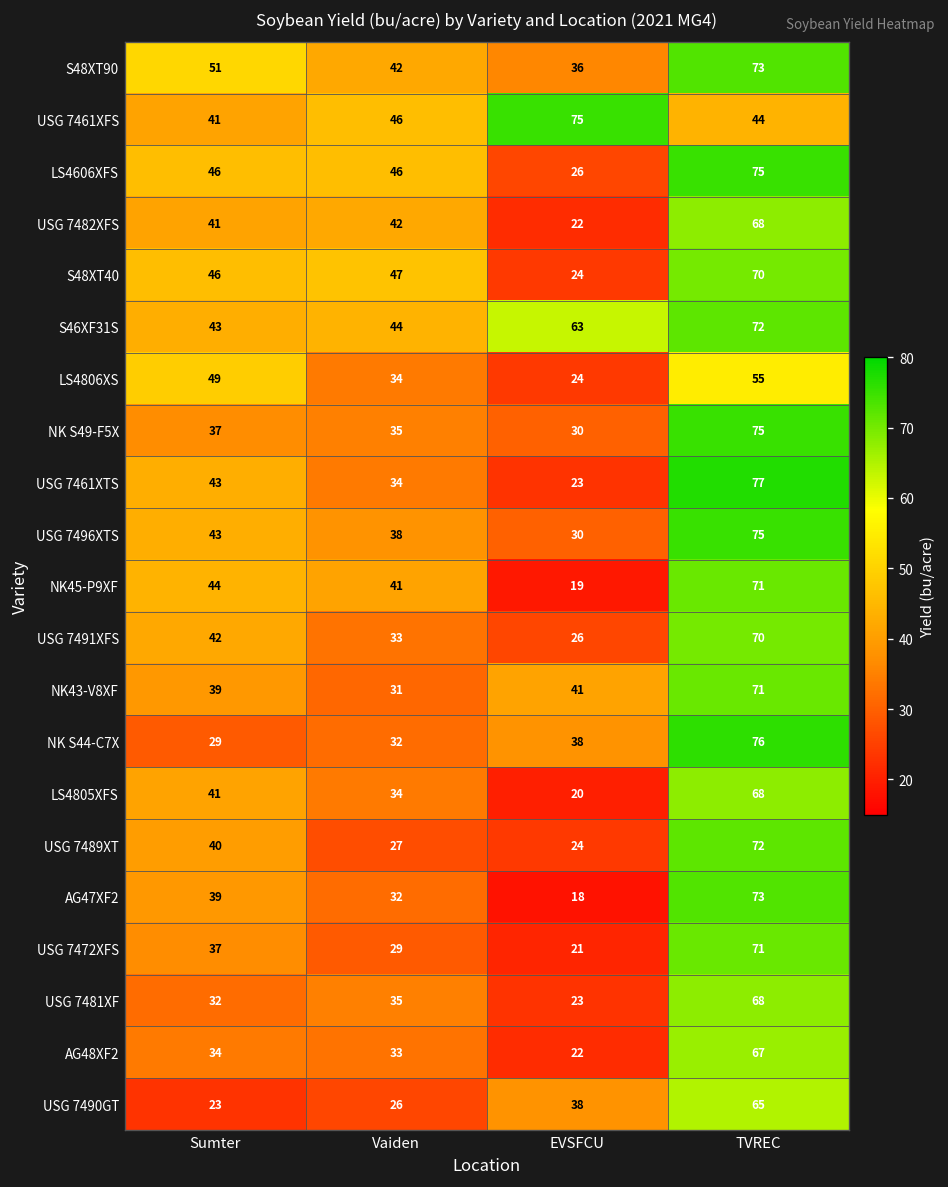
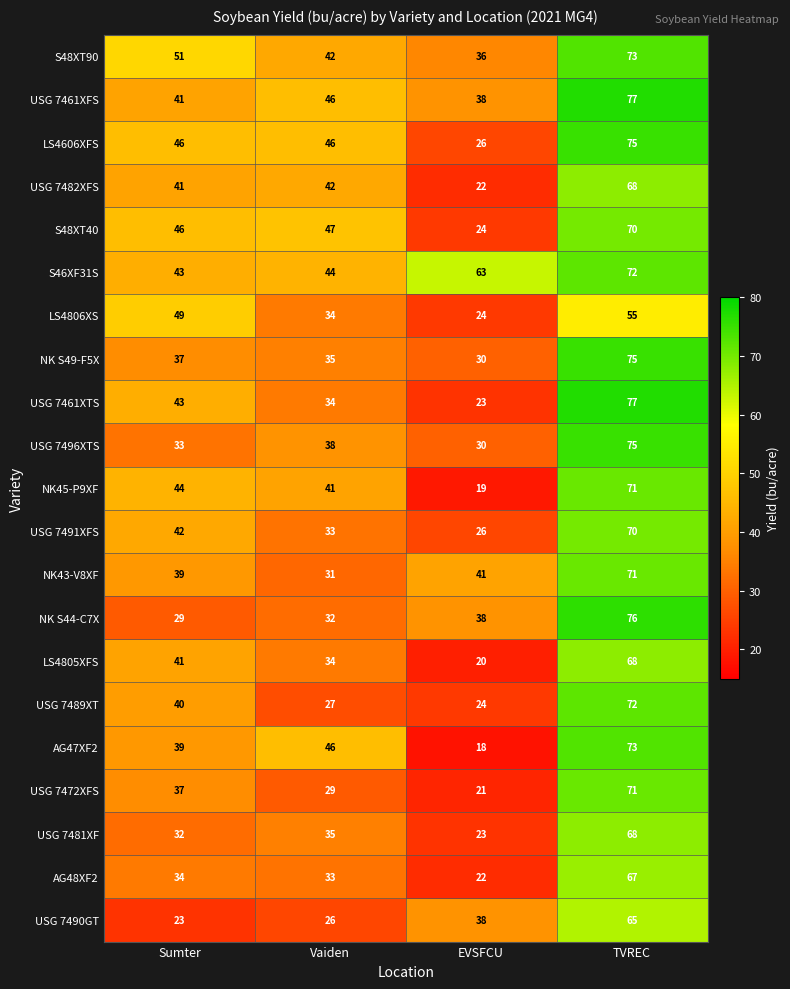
  {
    "S48XT90": {
      "Sumter": 51,
      "Vaiden": 42,
      "EVSFCU": 36,
      "TVREC": 73
    },
    "USG 7461XFS": {
      "Sumter": 41,
      "Vaiden": 46,
-     "EVSFCU": 75,
-     "TVREC": 44
+     "EVSFCU": 38,
+     "TVREC": 77
    },
    "LS4606XFS": {
      "Sumter": 46,
      "Vaiden": 46,
      "EVSFCU": 26,
      "TVREC": 75
    },
    "USG 7482XFS": {
      "Sumter": 41,
      "Vaiden": 42,
      "EVSFCU": 22,
      "TVREC": 68
    },
    "S48XT40": {
      "Sumter": 46,
      "Vaiden": 47,
      "EVSFCU": 24,
      "TVREC": 70
    },
    "S46XF31S": {
      "Sumter": 43,
      "Vaiden": 44,
      "EVSFCU": 63,
      "TVREC": 72
    },
    "LS4806XS": {
      "Sumter": 49,
      "Vaiden": 34,
      "EVSFCU": 24,
      "TVREC": 55
    },
    "NK S49-F5X": {
      "Sumter": 37,
      "Vaiden": 35,
      "EVSFCU": 30,
      "TVREC": 75
    },
    "USG 7461XTS": {
      "Sumter": 43,
      "Vaiden": 34,
      "EVSFCU": 23,
      "TVREC": 77
    },
    "USG 7496XTS": {
-     "Sumter": 43,
+     "Sumter": 33,
      "Vaiden": 38,
      "EVSFCU": 30,
      "TVREC": 75
    },
    "NK45-P9XF": {
      "Sumter": 44,
      "Vaiden": 41,
      "EVSFCU": 19,
      "TVREC": 71
    },
    "USG 7491XFS": {
      "Sumter": 42,
      "Vaiden": 33,
      "EVSFCU": 26,
      "TVREC": 70
    },
    "NK43-V8XF": {
      "Sumter": 39,
      "Vaiden": 31,
      "EVSFCU": 41,
      "TVREC": 71
    },
    "NK S44-C7X": {
      "Sumter": 29,
      "Vaiden": 32,
      "EVSFCU": 38,
      "TVREC": 76
    },
    "LS4805XFS": {
      "Sumter": 41,
      "Vaiden": 34,
      "EVSFCU": 20,
      "TVREC": 68
    },
    "USG 7489XT": {
      "Sumter": 40,
      "Vaiden": 27,
      "EVSFCU": 24,
      "TVREC": 72
    },
    "AG47XF2": {
      "Sumter": 39,
-     "Vaiden": 32,
+     "Vaiden": 46,
      "EVSFCU": 18,
      "TVREC": 73
    },
    "USG 7472XFS": {
      "Sumter": 37,
      "Vaiden": 29,
      "EVSFCU": 21,
      "TVREC": 71
    },
    "USG 7481XF": {
      "Sumter": 32,
      "Vaiden": 35,
      "EVSFCU": 23,
      "TVREC": 68
    },
    "AG48XF2": {
      "Sumter": 34,
      "Vaiden": 33,
      "EVSFCU": 22,
      "TVREC": 67
    },
    "USG 7490GT": {
      "Sumter": 23,
      "Vaiden": 26,
      "EVSFCU": 38,
      "TVREC": 65
    }
  }
